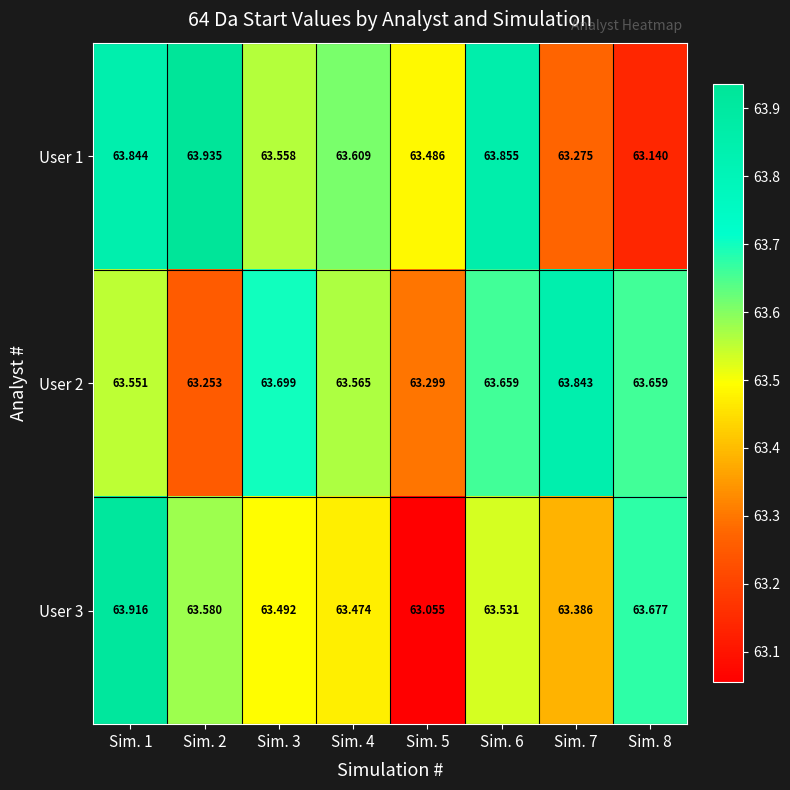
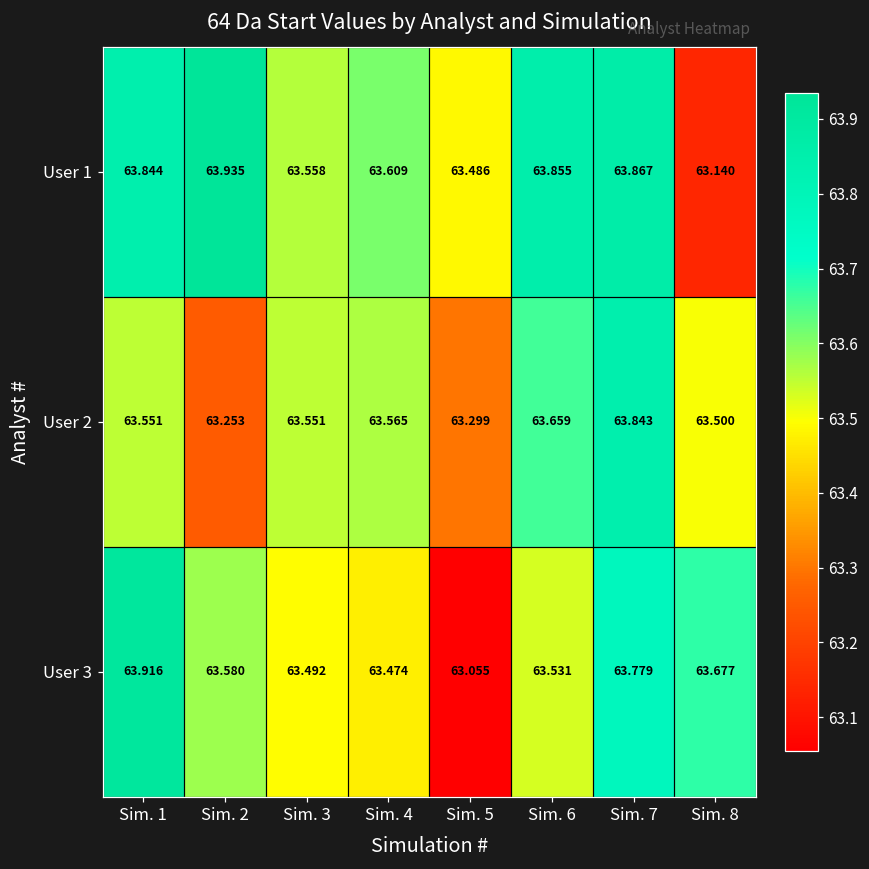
  {
    "User 1": {
      "Sim. 1": 63.844,
      "Sim. 2": 63.935,
      "Sim. 3": 63.558,
      "Sim. 4": 63.609,
      "Sim. 5": 63.486,
      "Sim. 6": 63.855,
-     "Sim. 7": 63.275,
+     "Sim. 7": 63.867,
      "Sim. 8": 63.140
    },
    "User 2": {
      "Sim. 1": 63.551,
      "Sim. 2": 63.253,
-     "Sim. 3": 63.699,
+     "Sim. 3": 63.551,
      "Sim. 4": 63.565,
      "Sim. 5": 63.299,
      "Sim. 6": 63.659,
      "Sim. 7": 63.843,
-     "Sim. 8": 63.659
+     "Sim. 8": 63.500
    },
    "User 3": {
      "Sim. 1": 63.916,
      "Sim. 2": 63.580,
      "Sim. 3": 63.492,
      "Sim. 4": 63.474,
      "Sim. 5": 63.055,
      "Sim. 6": 63.531,
-     "Sim. 7": 63.386,
+     "Sim. 7": 63.779,
      "Sim. 8": 63.677
    }
  }
